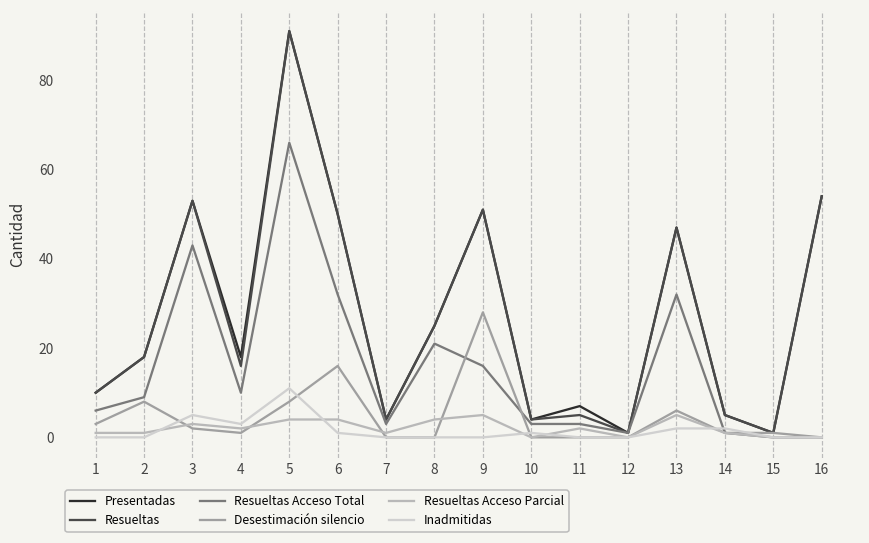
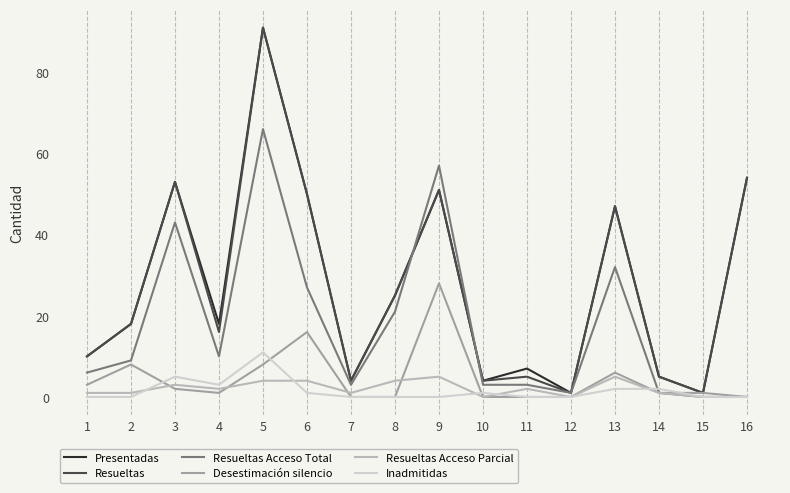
  {
    "Resueltas Acceso Total": {
      "1": 6,
      "2": 9,
      "3": 43,
      "4": 10,
      "5": 66,
-     "6": 32,
+     "6": 27,
      "7": 3,
      "8": 21,
-     "9": 16,
+     "9": 57,
      "10": 3,
      "11": 3,
      "13": 32
    }
  }
